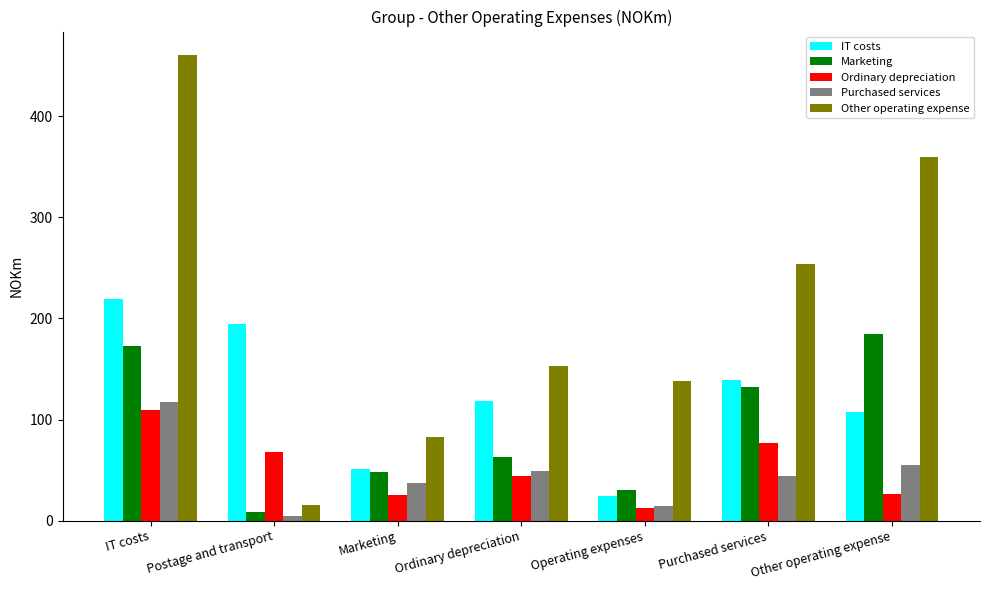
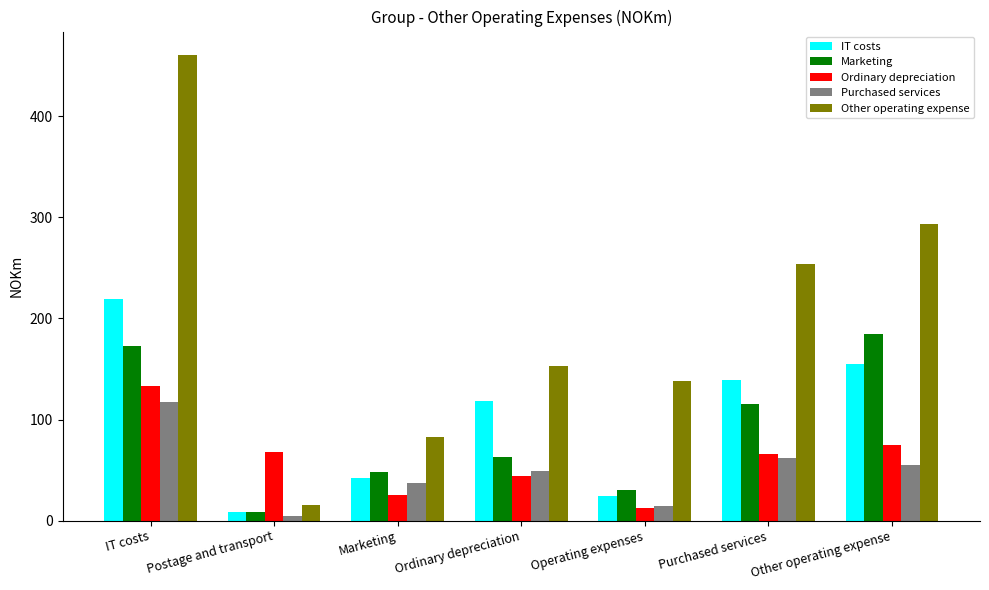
  {
    "IT costs": {
      "IT costs": 219,
-     "Postage and transport": 194,
-     "Marketing": 51,
+     "Postage and transport": 8,
+     "Marketing": 42,
      "Ordinary depreciation": 118,
      "Operating expenses": 24,
      "Purchased services": 139,
-     "Other operating expense": 107
+     "Other operating expense": 155
    },
    "Marketing": {
      "IT costs": 173,
      "Postage and transport": 8,
      "Marketing": 48,
      "Ordinary depreciation": 63,
      "Operating expenses": 30,
-     "Purchased services": 132,
+     "Purchased services": 115,
      "Other operating expense": 185
    },
    "Ordinary depreciation": {
-     "IT costs": 109,
+     "IT costs": 133,
      "Postage and transport": 68,
      "Marketing": 25,
      "Ordinary depreciation": 44,
      "Operating expenses": 12,
-     "Purchased services": 77,
-     "Other operating expense": 27
+     "Purchased services": 66,
+     "Other operating expense": 75
    },
    "Purchased services": {
      "IT costs": 117,
      "Postage and transport": 4,
      "Marketing": 37,
      "Ordinary depreciation": 49,
      "Operating expenses": 14,
-     "Purchased services": 44,
+     "Purchased services": 62,
      "Other operating expense": 55
    },
    "Other operating expense": {
      "IT costs": 461,
      "Postage and transport": 15,
      "Marketing": 83,
      "Ordinary depreciation": 153,
      "Operating expenses": 138,
      "Purchased services": 254,
-     "Other operating expense": 360
+     "Other operating expense": 294
    }
  }
